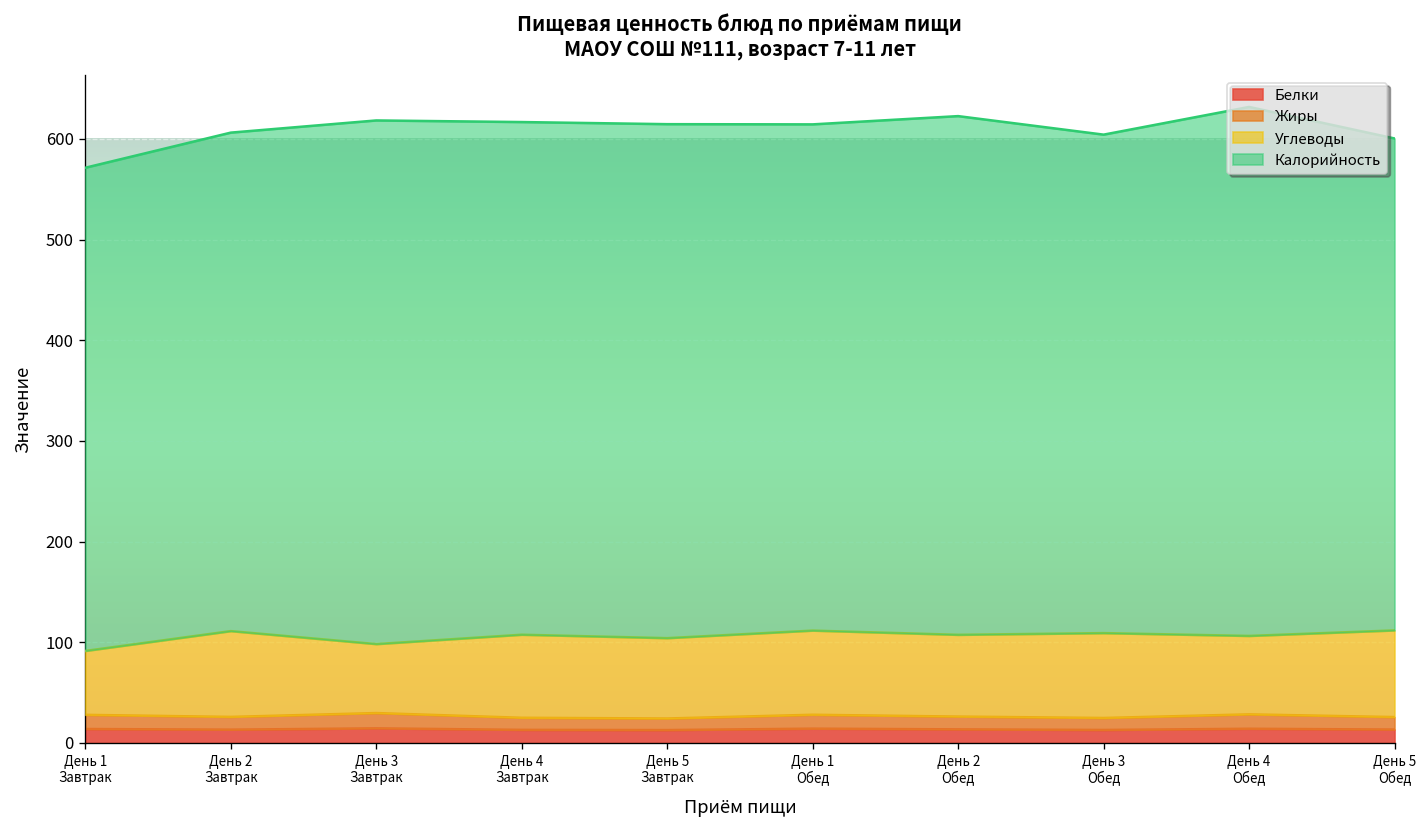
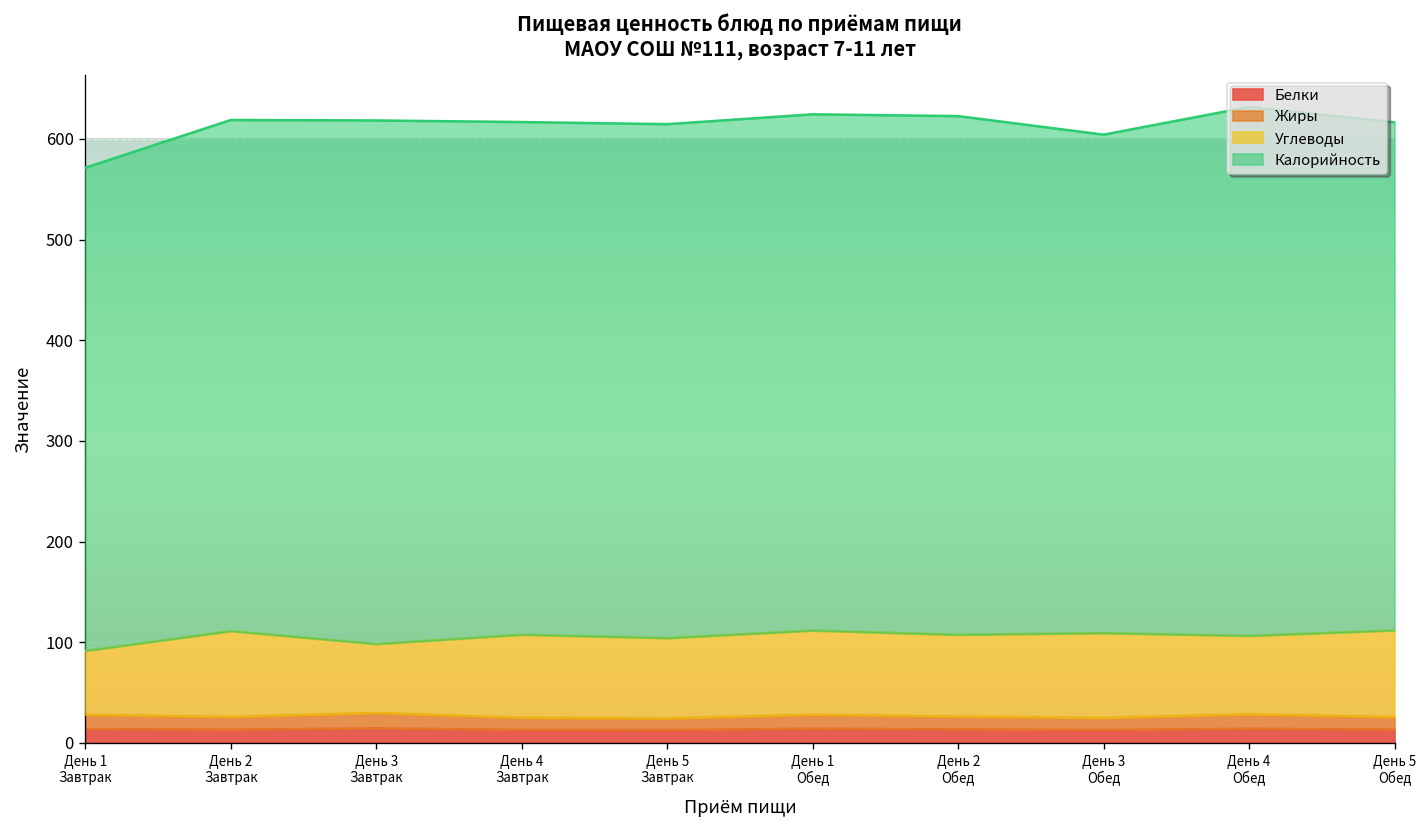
  {
    "Углеводы": {
      "День 1 Завтрак": 60,
      "День 2 Завтрак": 90,
      "День 3 Завтрак": 70,
      "День 4 Завтрак": 80,
      "День 5 Завтрак": 80,
      "День 1 Обед": 80,
      "День 2 Обед": 80,
      "День 3 Обед": 80,
      "День 4 Обед": 80,
      "День 5 Обед": 90
    },
    "Калорийность": {
      "День 1 Завтрак": 480,
-     "День 2 Завтрак": 500,
+     "День 2 Завтрак": 510,
      "День 3 Завтрак": 520,
      "День 4 Завтрак": 510,
      "День 5 Завтрак": 510,
-     "День 1 Обед": 500,
+     "День 1 Обед": 510,
      "День 2 Обед": 520,
      "День 3 Обед": 500,
-     "День 5 Обед": 490
+     "День 5 Обед": 500
    }
  }
